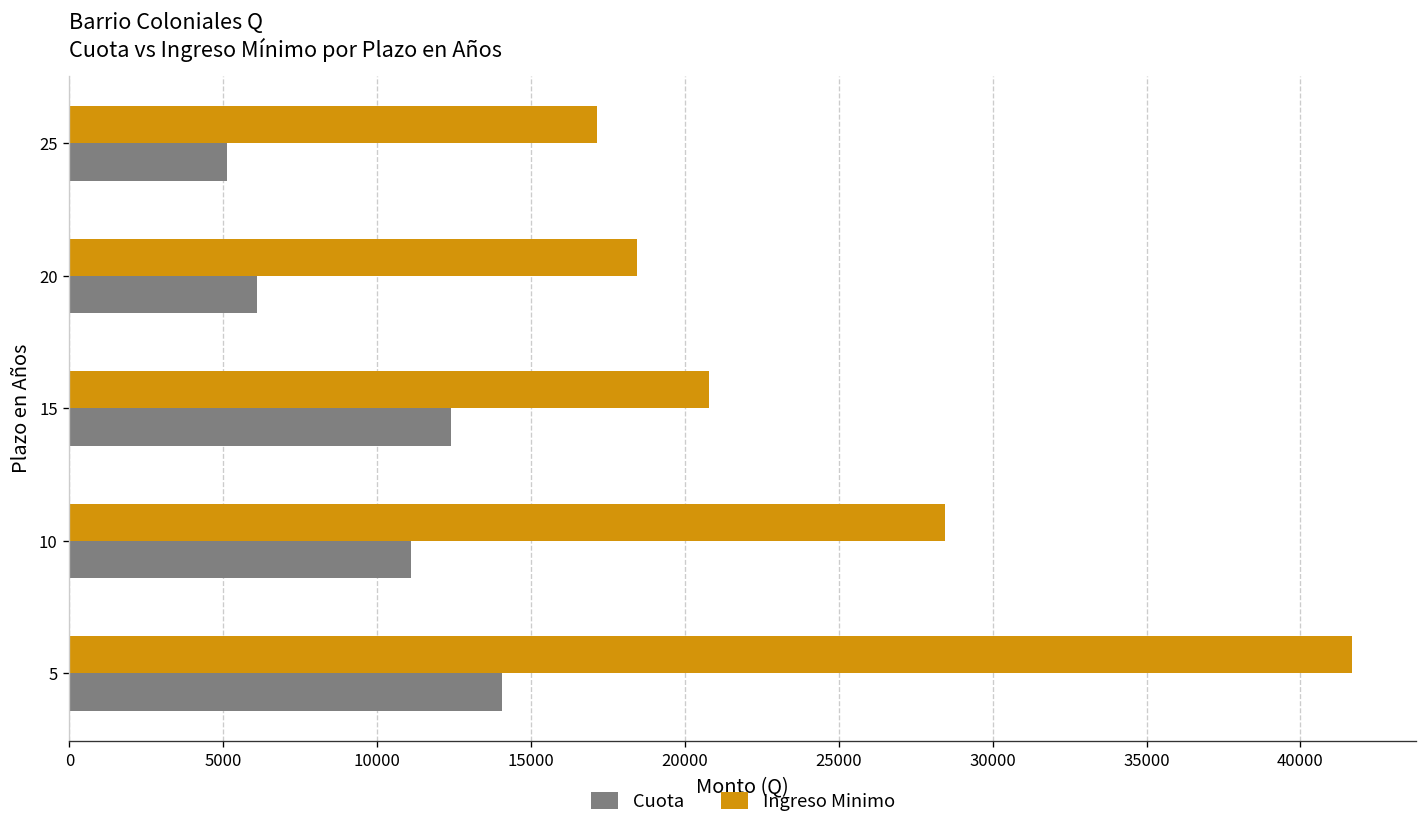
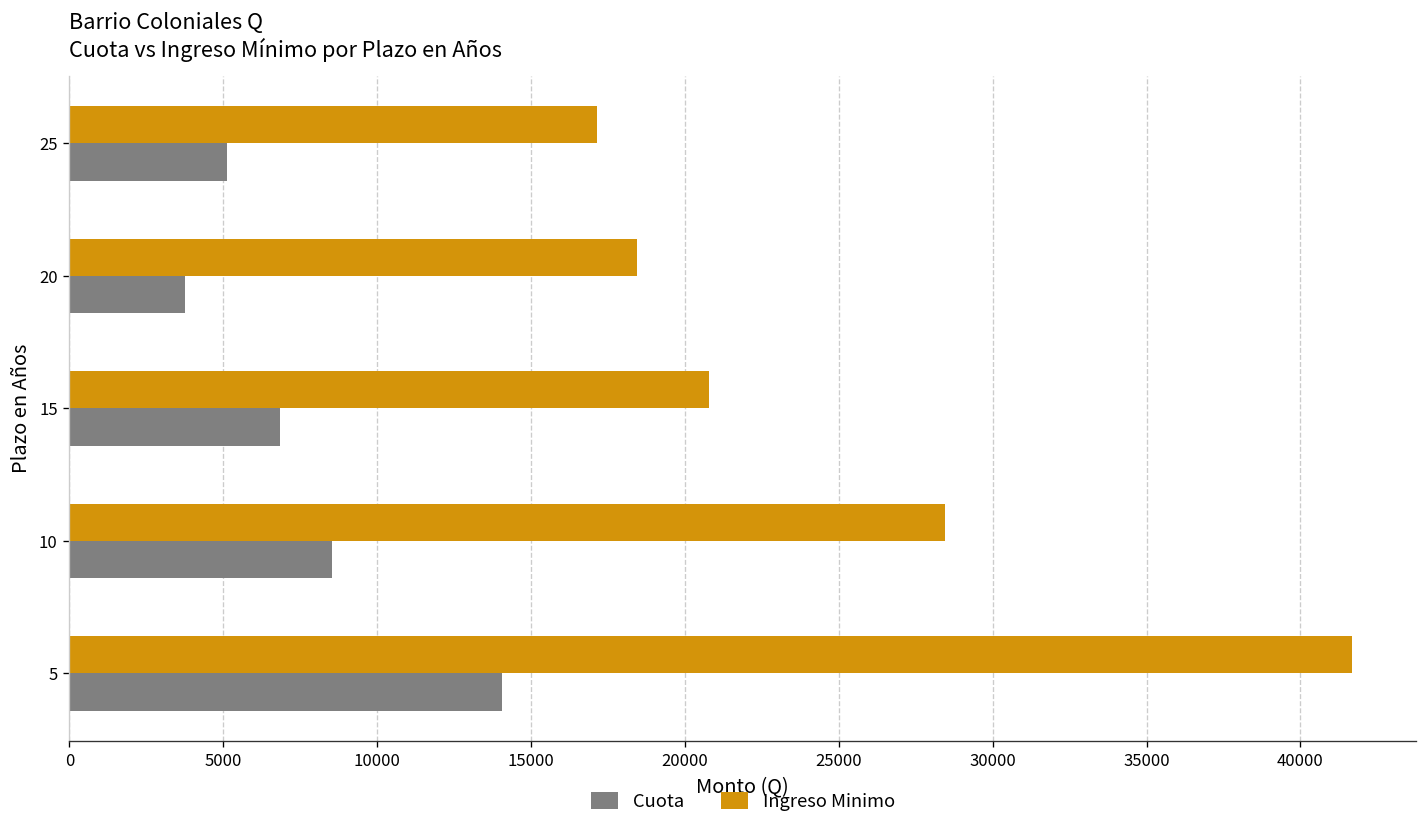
  {
    "Cuota": {
      "25": 5100,
-     "20": 6100,
-     "15": 12400,
-     "10": 11100,
+     "20": 3800,
+     "15": 6900,
+     "10": 8500,
      "5": 14100
    },
    "Ingreso Minimo": {
      "25": 17100,
      "20": 18400,
      "15": 20800,
      "10": 28500,
      "5": 41700
    }
  }
